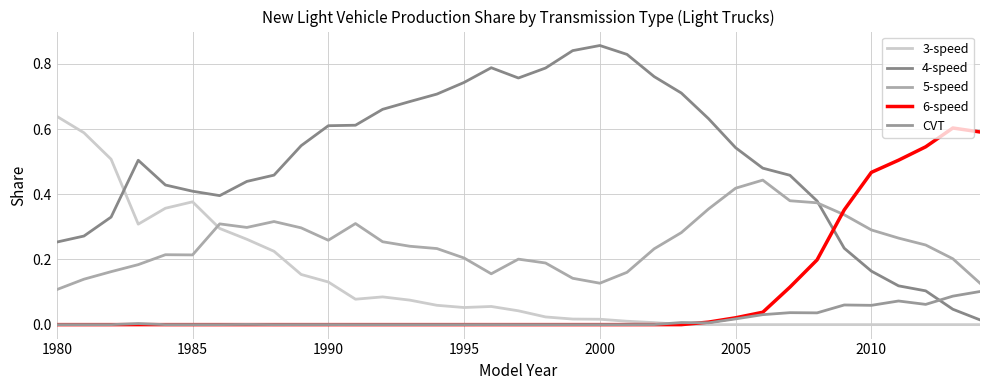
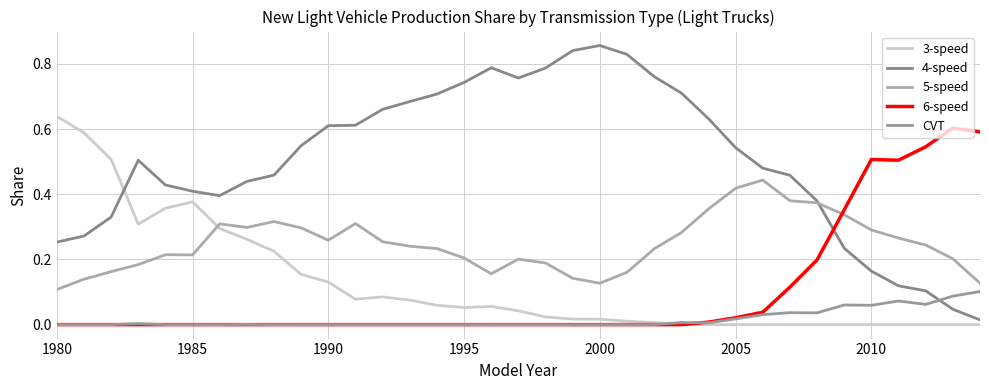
  {
    "6-speed": {
-     "2010": 0.47
+     "2010": 0.51
    }
  }
